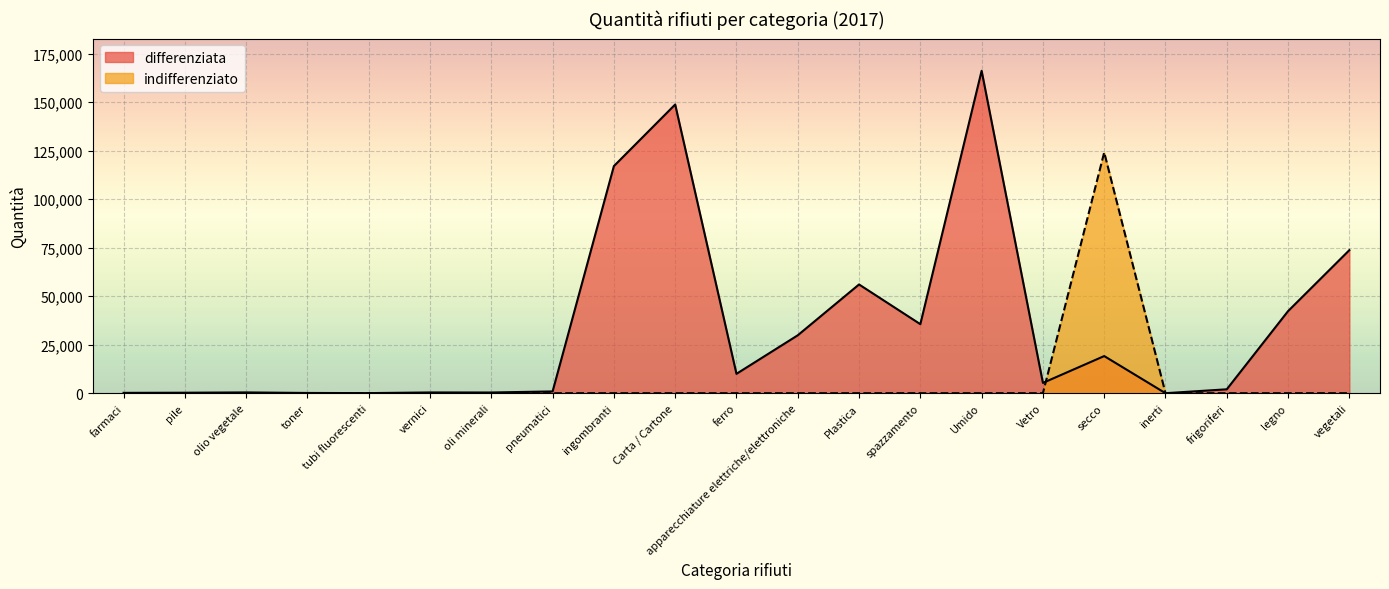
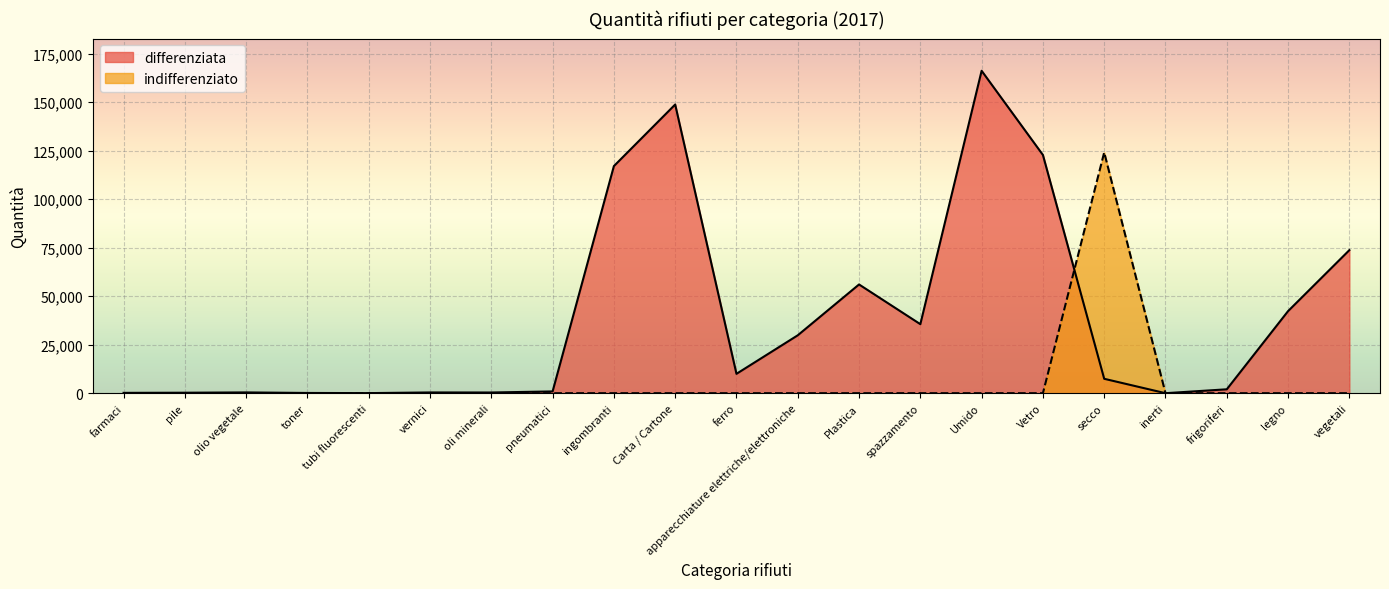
  {
    "differenziata": {
      "ingombranti": "117,000",
      "Carta / Cartone": "149,000",
      "ferro": "10,000",
      "apparecchiature elettriche/elettroniche": "30,000",
      "Plastica": "56,000",
      "spazzamento": "36,000",
      "Umido": "166,000",
-     "Vetro": "5,000",
-     "secco": "19,000",
+     "Vetro": "123,000",
+     "secco": "7,000",
      "frigoriferi": "2,000",
      "legno": "42,000",
      "vegetali": "74,000"
    },
    "indifferenziato": {
      "ingombranti": "0",
      "Carta / Cartone": "0",
      "ferro": "0",
      "apparecchiature elettriche/elettroniche": "0",
      "Plastica": "0",
      "spazzamento": "0",
      "Umido": "0",
      "Vetro": "0",
      "secco": "124,000",
      "frigoriferi": "0",
      "legno": "0",
      "vegetali": "0"
    }
  }
